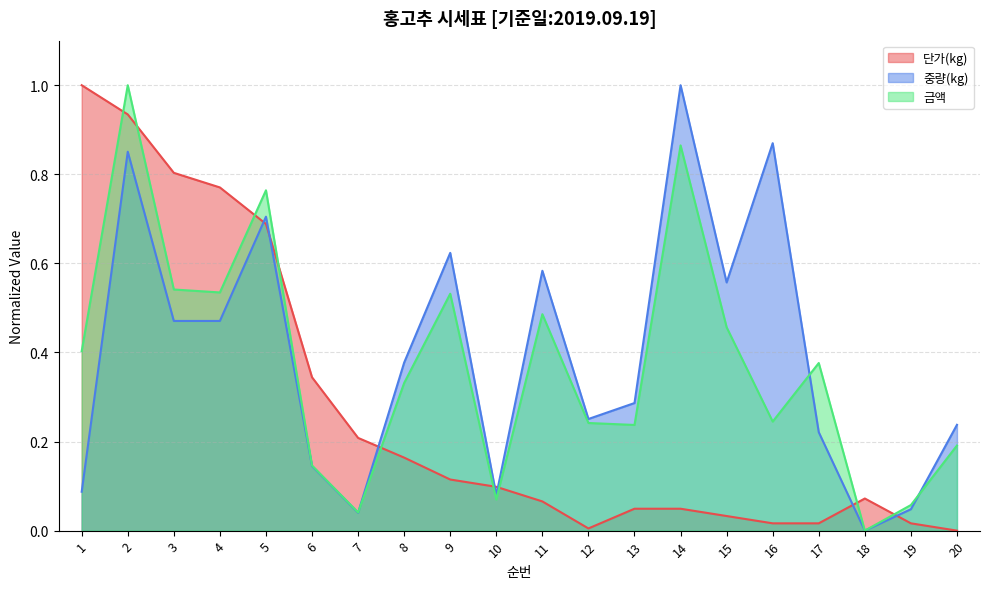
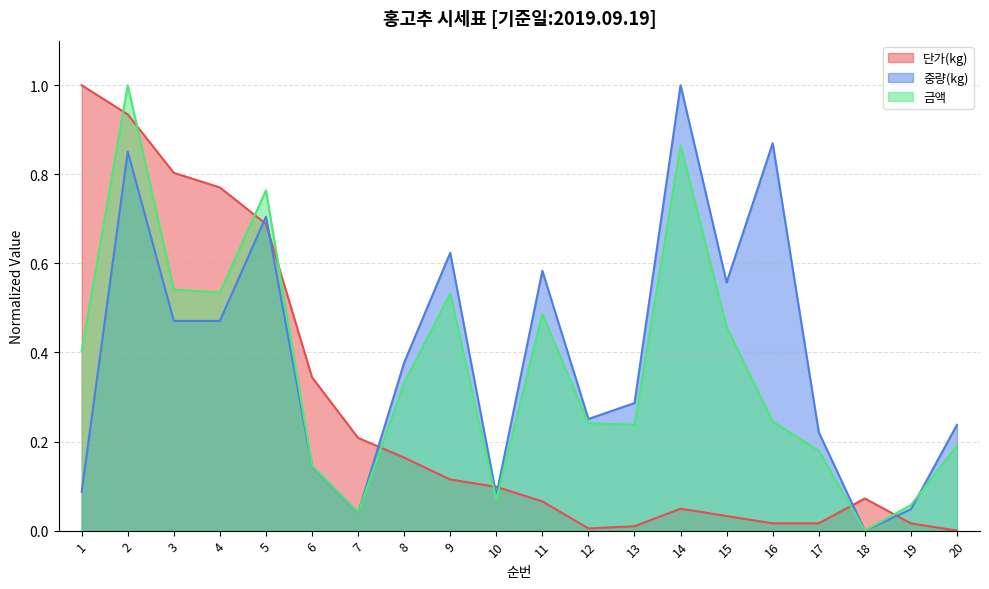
  {
    "단가(kg)": {
      "1": 1.00,
      "2": 0.93,
      "3": 0.80,
      "4": 0.77,
      "5": 0.69,
      "6": 0.34,
      "7": 0.21,
      "8": 0.16,
      "9": 0.11,
      "10": 0.10,
      "11": 0.07,
      "12": 0.00,
-     "13": 0.05,
+     "13": 0.01,
      "14": 0.05,
      "15": 0.03,
      "16": 0.02,
      "17": 0.02,
      "18": 0.07,
      "19": 0.02,
      "20": 0.00
    },
    "중량(kg)": {
      "1": 0.09,
      "2": 0.85,
      "3": 0.47,
      "4": 0.47,
      "5": 0.70,
      "8": 0.38,
      "9": 0.62,
      "10": 0.08,
      "11": 0.58,
      "12": 0.25,
      "13": 0.29,
      "14": 1.00,
      "15": 0.56,
      "16": 0.87,
      "17": 0.22,
      "19": 0.05,
      "20": 0.24
    },
    "금액": {
      "1": 0.40,
      "2": 1.00,
      "3": 0.54,
      "4": 0.53,
      "5": 0.76,
      "8": 0.33,
      "9": 0.53,
      "10": 0.07,
      "11": 0.49,
      "12": 0.24,
      "13": 0.24,
      "14": 0.86,
      "15": 0.46,
      "16": 0.24,
-     "17": 0.38,
+     "17": 0.18,
      "19": 0.06,
      "20": 0.19
    }
  }
